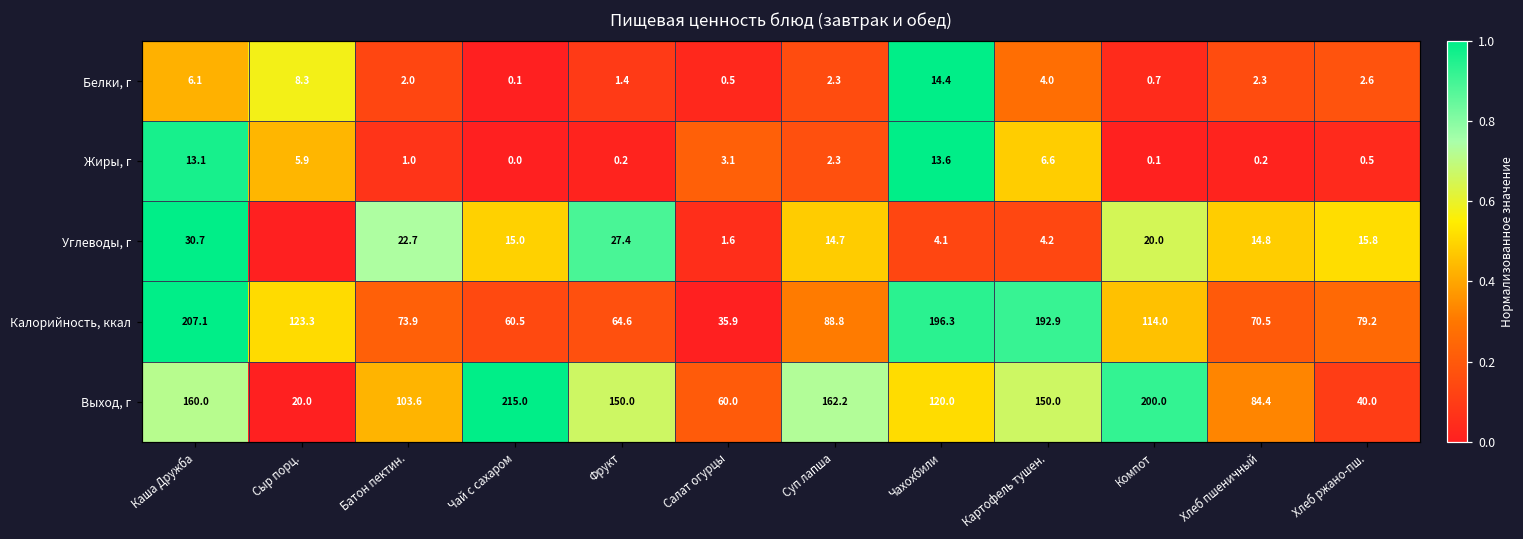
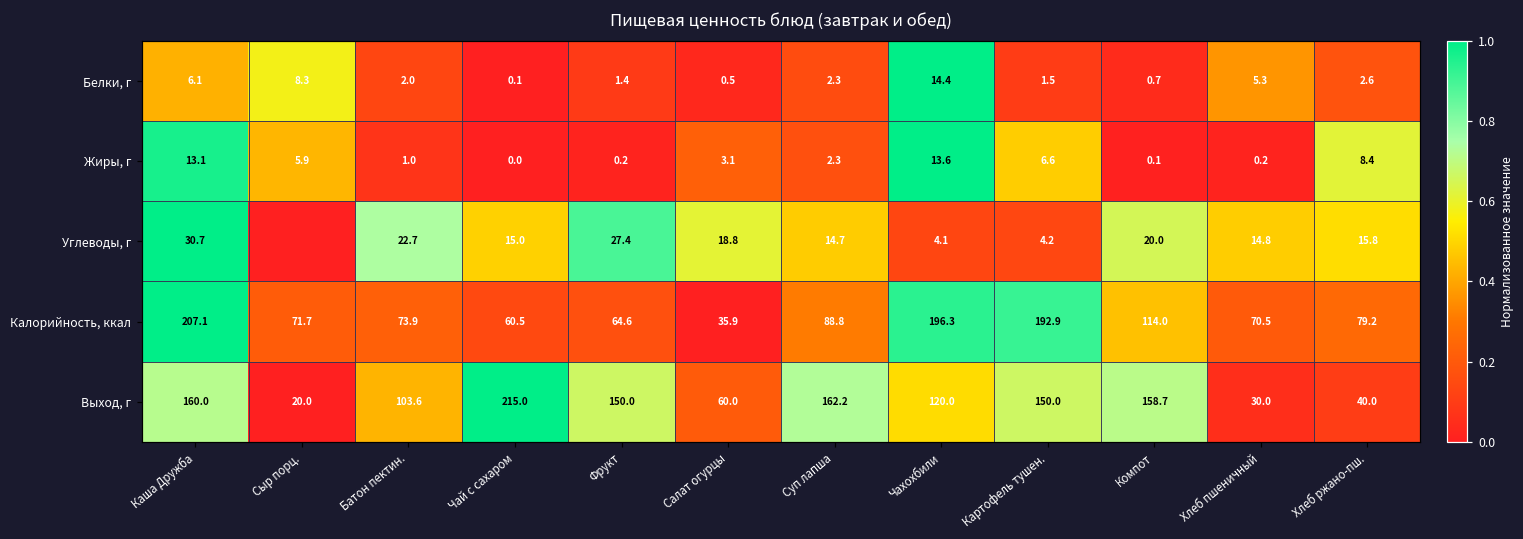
  {
    "Белки, г": {
      "Каша Дружба": 6.1,
      "Сыр порц.": 8.3,
      "Батон пектин.": 2.0,
      "Чай с сахаром": 0.1,
      "Фрукт": 1.4,
      "Салат огурцы": 0.5,
      "Суп лапша": 2.3,
      "Чахохбили": 14.4,
-     "Картофель тушен.": 4.0,
+     "Картофель тушен.": 1.5,
      "Компот": 0.7,
-     "Хлеб пшеничный": 2.3,
+     "Хлеб пшеничный": 5.3,
      "Хлеб ржано-пш.": 2.6
    },
    "Жиры, г": {
      "Каша Дружба": 13.1,
      "Сыр порц.": 5.9,
      "Батон пектин.": 1.0,
      "Чай с сахаром": 0.0,
      "Фрукт": 0.2,
      "Салат огурцы": 3.1,
      "Суп лапша": 2.3,
      "Чахохбили": 13.6,
      "Картофель тушен.": 6.6,
      "Компот": 0.1,
      "Хлеб пшеничный": 0.2,
-     "Хлеб ржано-пш.": 0.5
+     "Хлеб ржано-пш.": 8.4
    },
    "Углеводы, г": {
      "Каша Дружба": 30.7,
      "Батон пектин.": 22.7,
      "Чай с сахаром": 15.0,
      "Фрукт": 27.4,
-     "Салат огурцы": 1.6,
+     "Салат огурцы": 18.8,
      "Суп лапша": 14.7,
      "Чахохбили": 4.1,
      "Картофель тушен.": 4.2,
      "Компот": 20.0,
      "Хлеб пшеничный": 14.8,
      "Хлеб ржано-пш.": 15.8
    },
    "Калорийность, ккал": {
      "Каша Дружба": 207.1,
-     "Сыр порц.": 123.3,
+     "Сыр порц.": 71.7,
      "Батон пектин.": 73.9,
      "Чай с сахаром": 60.5,
      "Фрукт": 64.6,
      "Салат огурцы": 35.9,
      "Суп лапша": 88.8,
      "Чахохбили": 196.3,
      "Картофель тушен.": 192.9,
      "Компот": 114.0,
      "Хлеб пшеничный": 70.5,
      "Хлеб ржано-пш.": 79.2
    },
    "Выход, г": {
      "Каша Дружба": 160.0,
      "Сыр порц.": 20.0,
      "Батон пектин.": 103.6,
      "Чай с сахаром": 215.0,
      "Фрукт": 150.0,
      "Салат огурцы": 60.0,
      "Суп лапша": 162.2,
      "Чахохбили": 120.0,
      "Картофель тушен.": 150.0,
-     "Компот": 200.0,
-     "Хлеб пшеничный": 84.4,
+     "Компот": 158.7,
+     "Хлеб пшеничный": 30.0,
      "Хлеб ржано-пш.": 40.0
    }
  }
